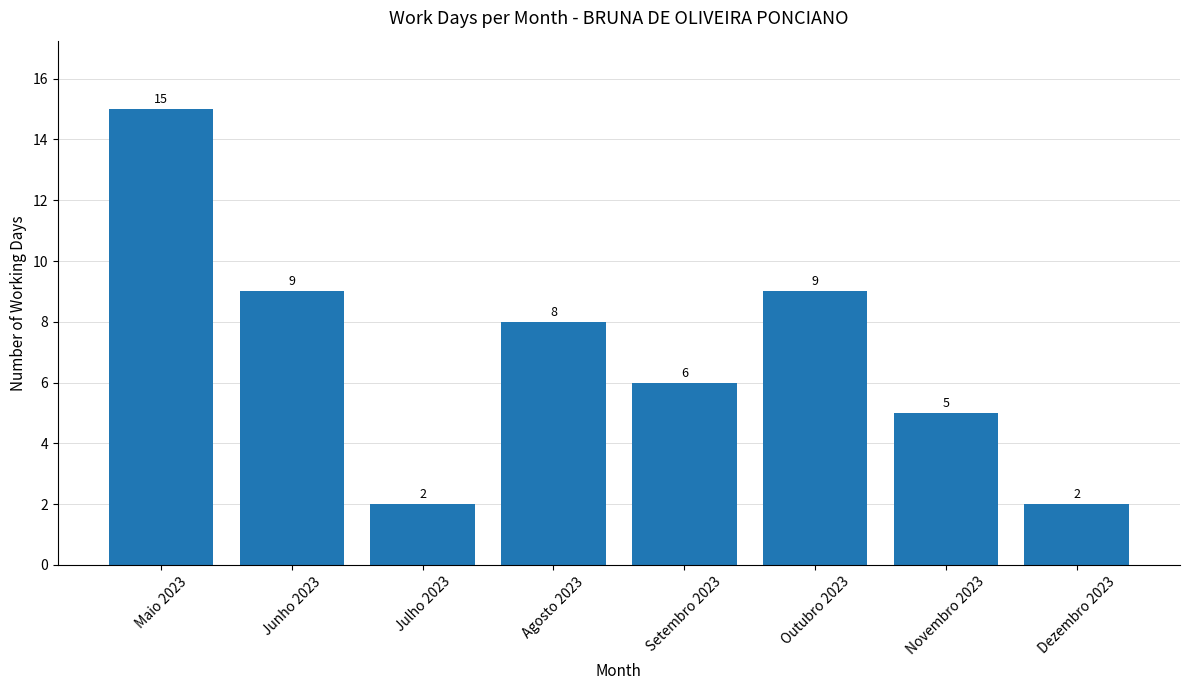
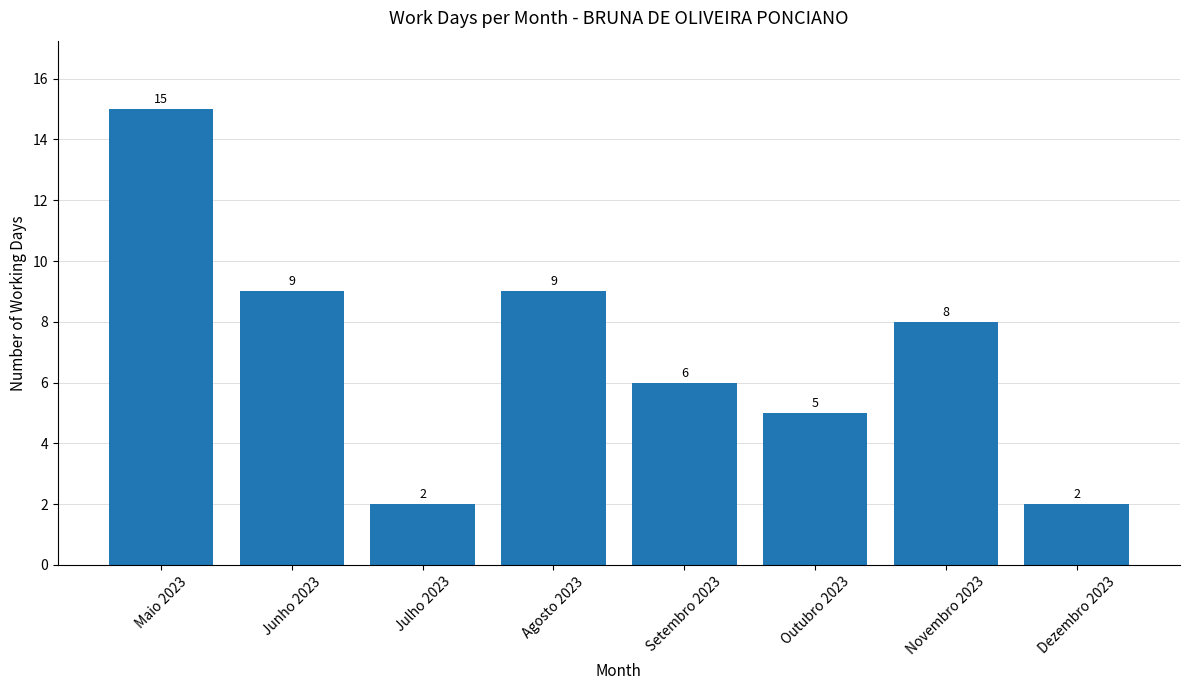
  {
    "Maio 2023": 15,
    "Junho 2023": 9,
    "Julho 2023": 2,
-   "Agosto 2023": 8,
+   "Agosto 2023": 9,
    "Setembro 2023": 6,
-   "Outubro 2023": 9,
-   "Novembro 2023": 5,
+   "Outubro 2023": 5,
+   "Novembro 2023": 8,
    "Dezembro 2023": 2
  }
